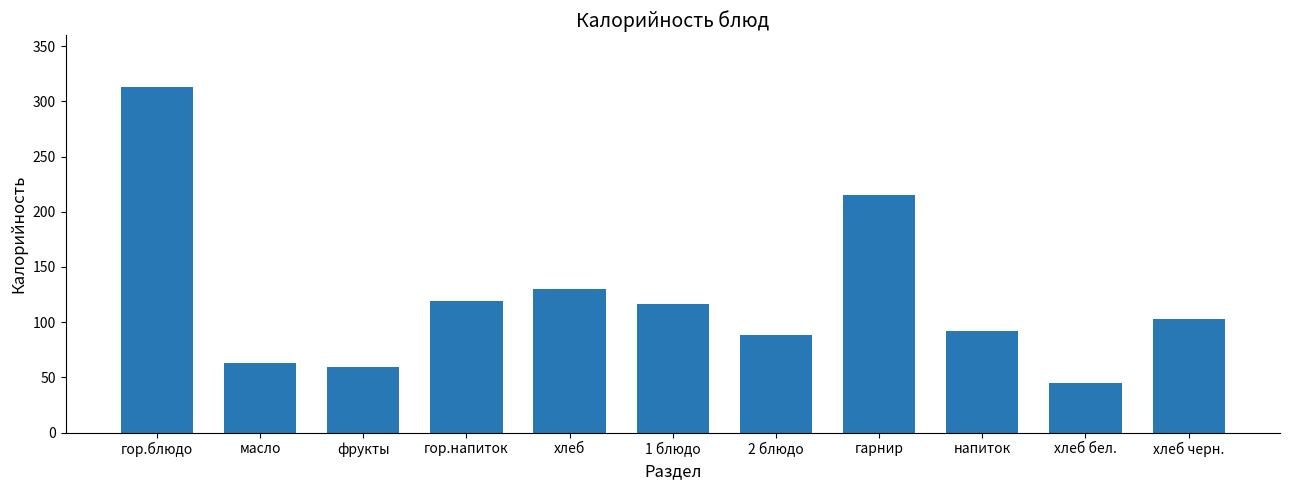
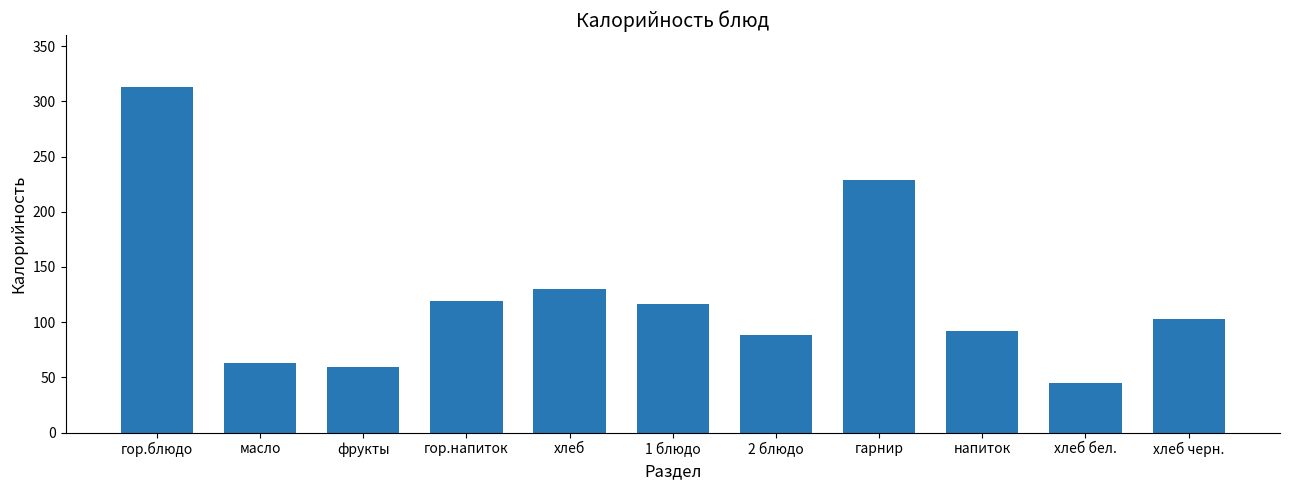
  {
    "гор.блюдо": 313,
    "масло": 63,
    "фрукты": 59,
    "гор.напиток": 119,
    "хлеб": 130,
    "1 блюдо": 116,
    "2 блюдо": 88,
-   "гарнир": 215,
+   "гарнир": 229,
    "напиток": 92,
    "хлеб бел.": 45,
    "хлеб черн.": 103
  }
